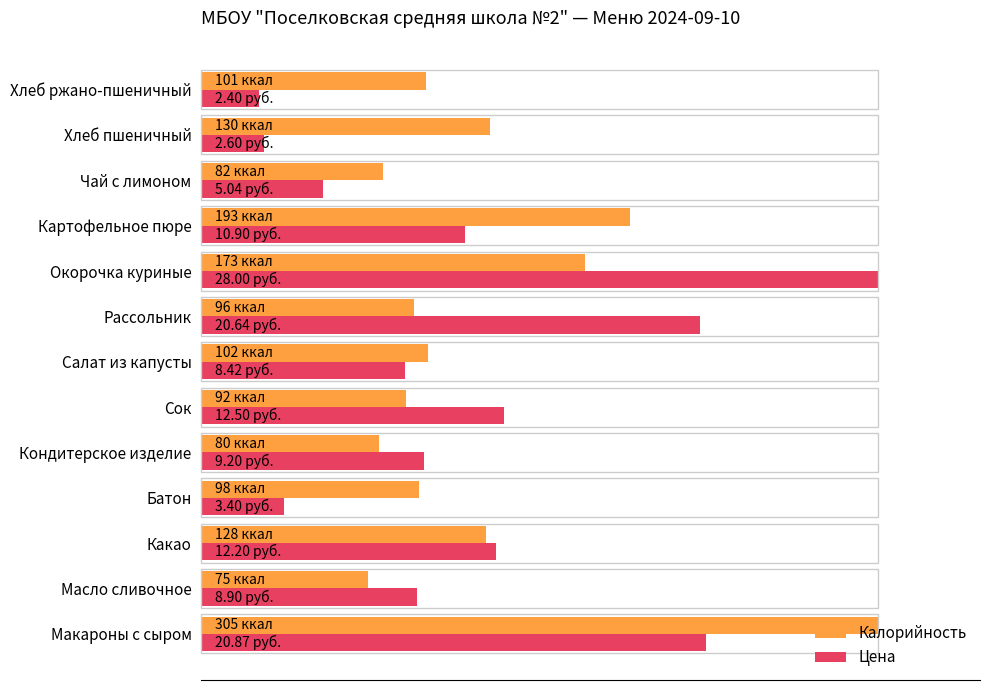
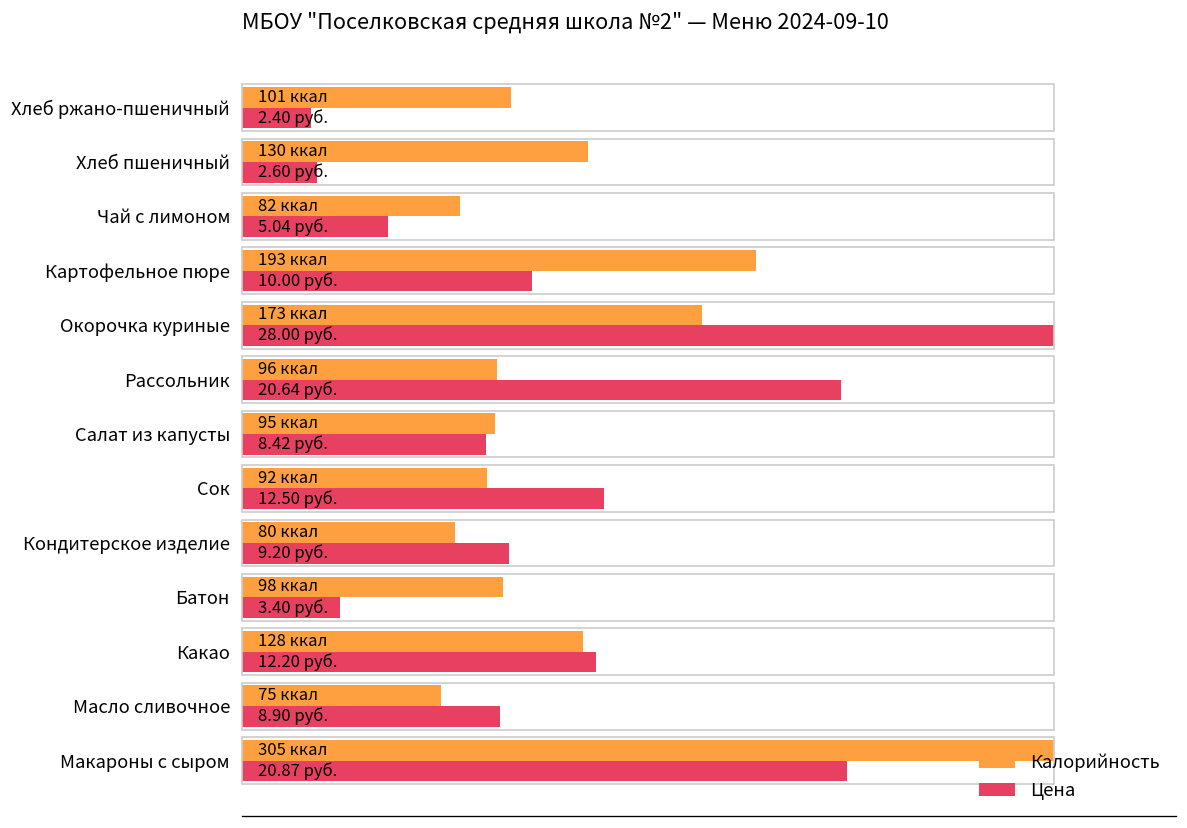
  {
    "Калорийность": {
-     "Салат из капусты": 102
+     "Салат из капусты": 95
    },
    "Цена": {
-     "Картофельное пюре": 10.90
+     "Картофельное пюре": 10.00
    }
  }
